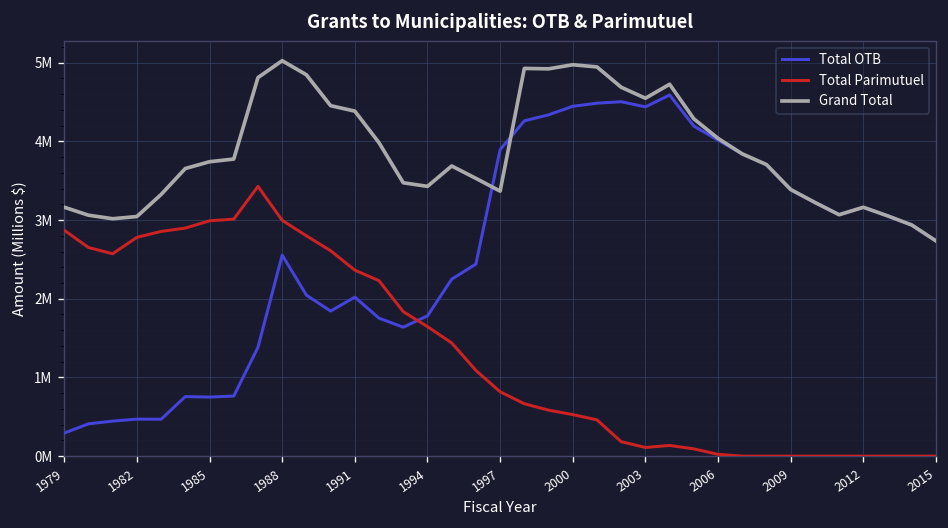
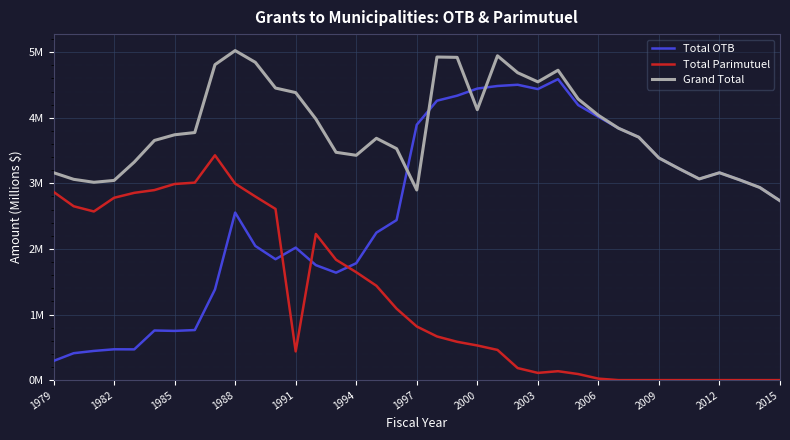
  {
    "Total OTB": {
      "1979": 300000,
      "1982": 500000,
      "1985": 800000,
      "1988": 2600000,
      "1991": 2000000,
      "1994": 1800000,
      "1997": 3900000,
      "2000": 4400000,
      "2003": 4400000
    },
    "Total Parimutuel": {
      "1979": 2900000,
      "1982": 2800000,
      "1985": 3000000,
      "1988": 3000000,
-     "1991": 2400000,
+     "1991": 400000,
      "1994": 1600000,
      "1997": 800000,
      "2000": 500000,
      "2003": 100000,
      "2006": 0,
      "2009": 0,
      "2012": 0,
      "2015": 0
    },
    "Grand Total": {
      "1979": 3200000,
      "1982": 3000000,
      "1985": 3700000,
      "1988": 5000000,
      "1991": 4400000,
      "1994": 3400000,
-     "1997": 3400000,
-     "2000": 5000000,
+     "1997": 2900000,
+     "2000": 4100000,
      "2003": 4500000
    }
  }
